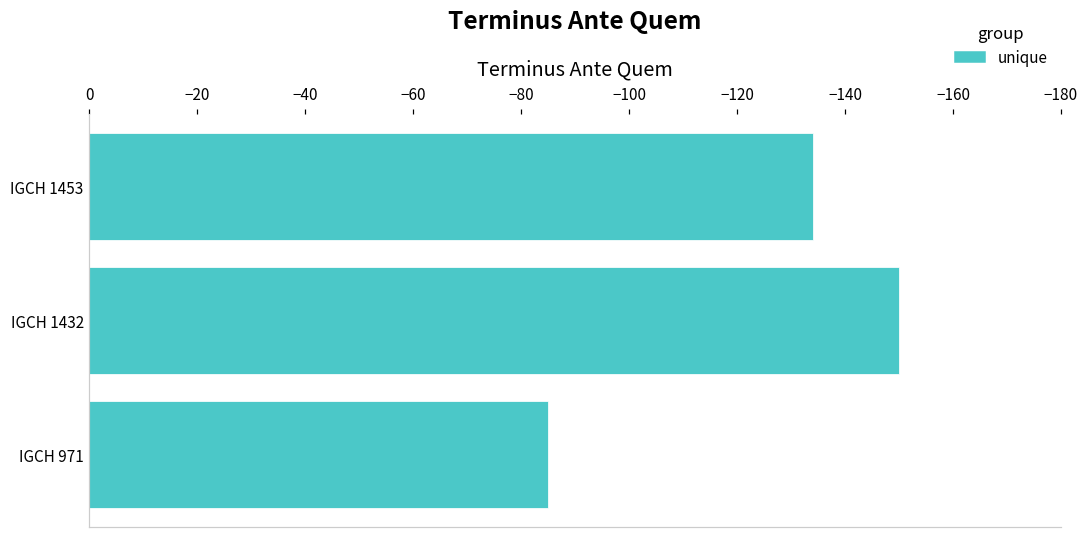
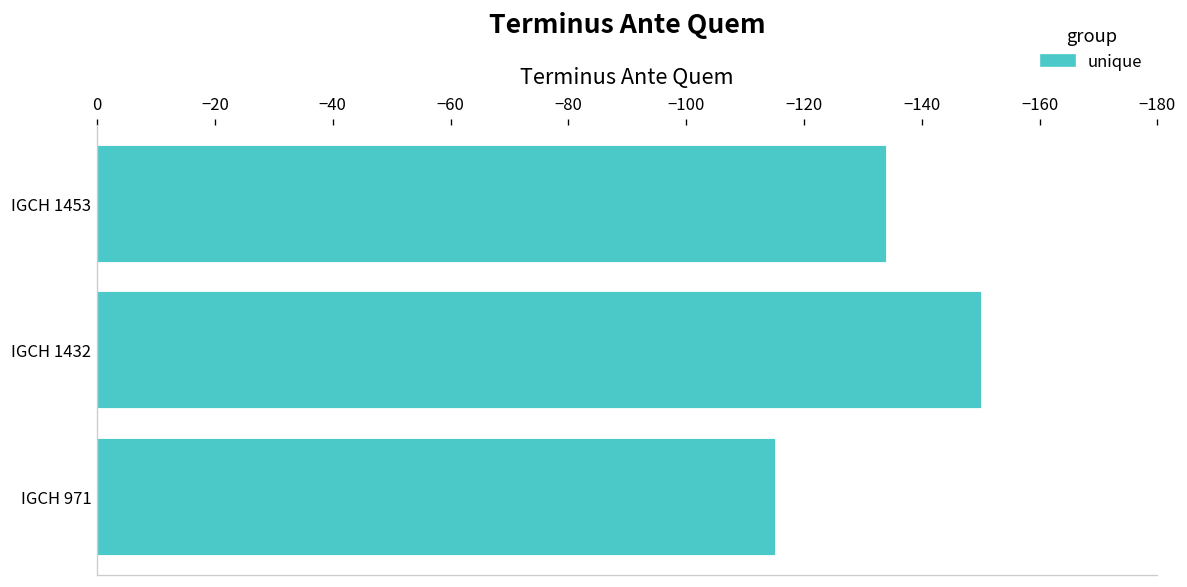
  {
    "IGCH 1453": -134,
    "IGCH 1432": -150,
-   "IGCH 971": -85
+   "IGCH 971": -115
  }
